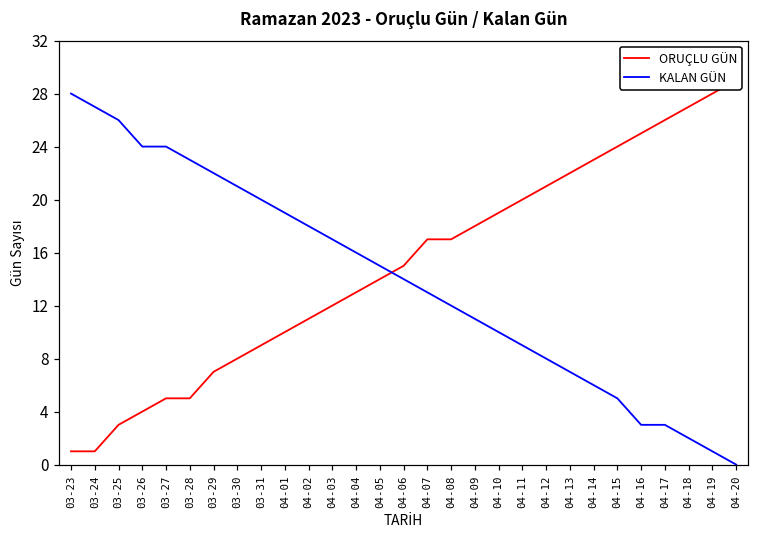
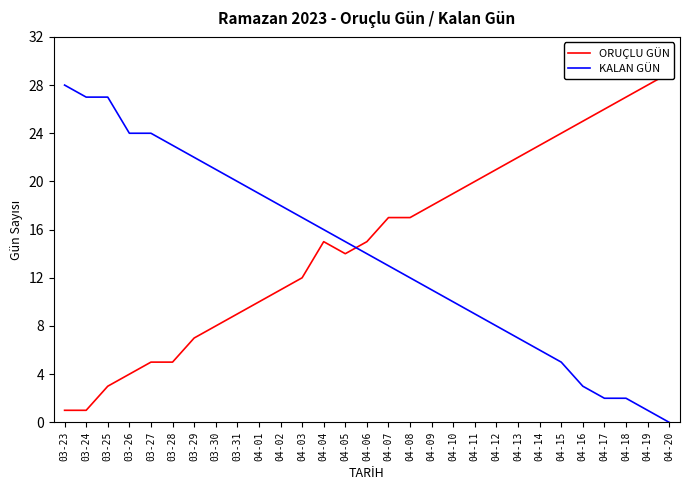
  {
    "ORUÇLU GÜN": {
      "03-23": 1,
      "03-24": 1,
      "03-25": 3,
      "03-26": 4,
      "03-27": 5,
      "03-28": 5,
      "03-29": 7,
      "03-30": 8,
      "03-31": 9,
      "04-01": 10,
      "04-02": 11,
      "04-03": 12,
-     "04-04": 13,
+     "04-04": 15,
      "04-05": 14,
      "04-06": 15,
      "04-07": 17,
      "04-08": 17,
      "04-09": 18,
      "04-10": 19,
      "04-11": 20,
      "04-12": 21,
      "04-13": 22,
      "04-14": 23,
      "04-15": 24,
      "04-16": 25,
      "04-17": 26,
      "04-18": 27,
      "04-19": 28
    },
    "KALAN GÜN": {
      "03-23": 28.0,
      "03-24": 27.0,
-     "03-25": 26.0,
+     "03-25": 27.0,
      "03-26": 24.0,
      "03-27": 24.0,
      "03-28": 23.0,
      "03-29": 22.0,
      "03-30": 21.0,
      "03-31": 20.0,
      "04-01": 19.0,
      "04-02": 18.0,
      "04-03": 17.0,
      "04-04": 16.0,
      "04-05": 15.0,
      "04-06": 14.0,
      "04-07": 13.0,
      "04-08": 12.0,
      "04-09": 11.0,
      "04-10": 10.0,
      "04-11": 9.0,
      "04-12": 8.0,
      "04-13": 7.0,
      "04-14": 6.0,
      "04-15": 5.0,
      "04-16": 3.0,
-     "04-17": 3.0,
+     "04-17": 2.0,
      "04-18": 2.0,
      "04-19": 1.0,
      "04-20": 0.0
    }
  }
